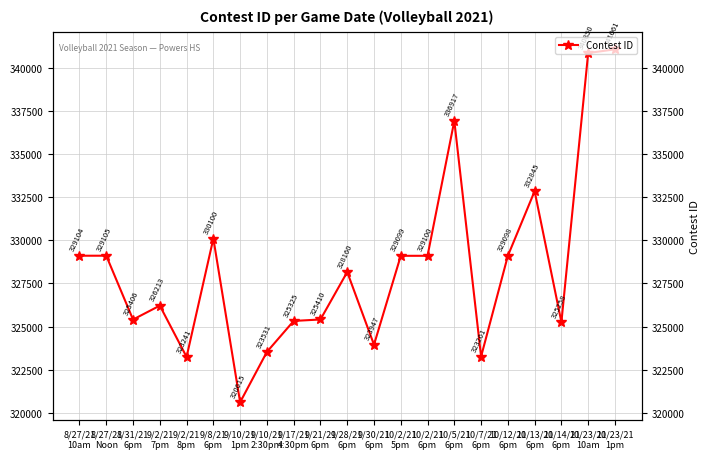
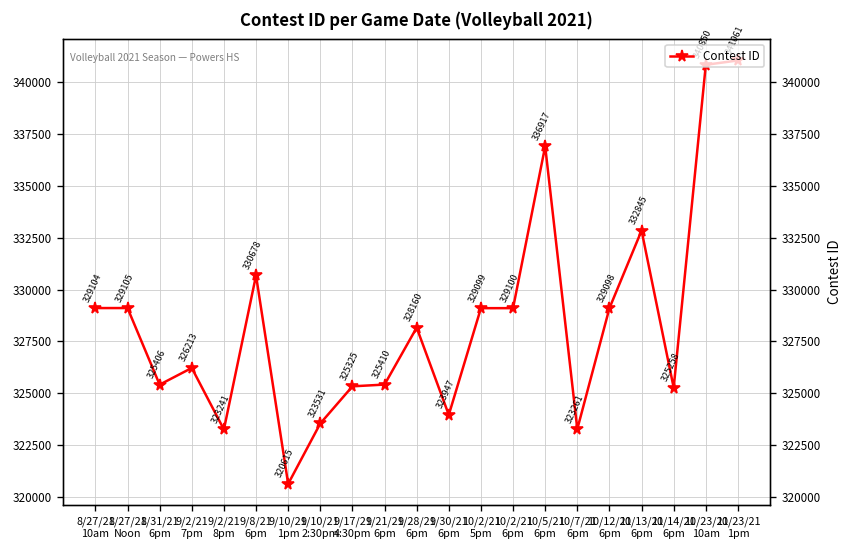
  {
    "9/2/21 7pm": 326213,
    "9/2/21 8pm": 323241,
-   "9/8/21 6pm": 330100
+   "9/8/21 6pm": 330678
  }
